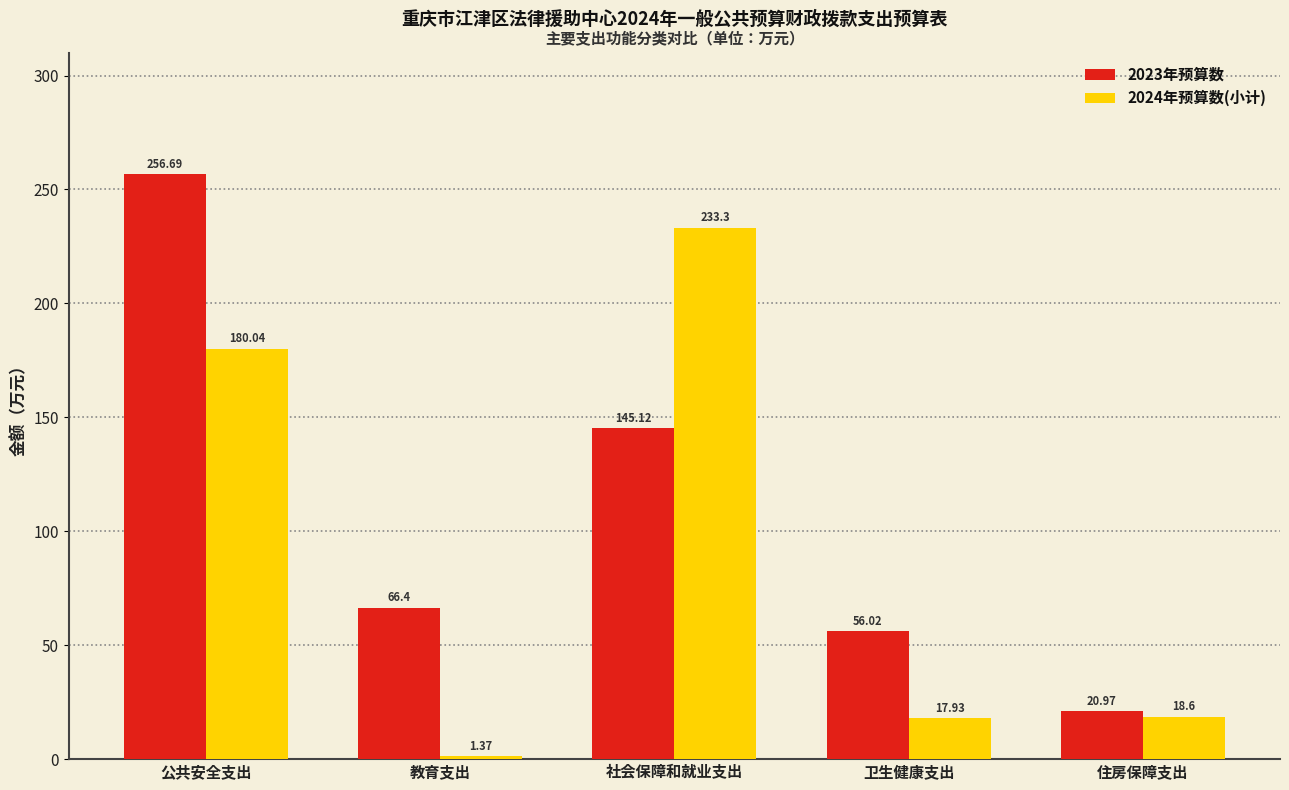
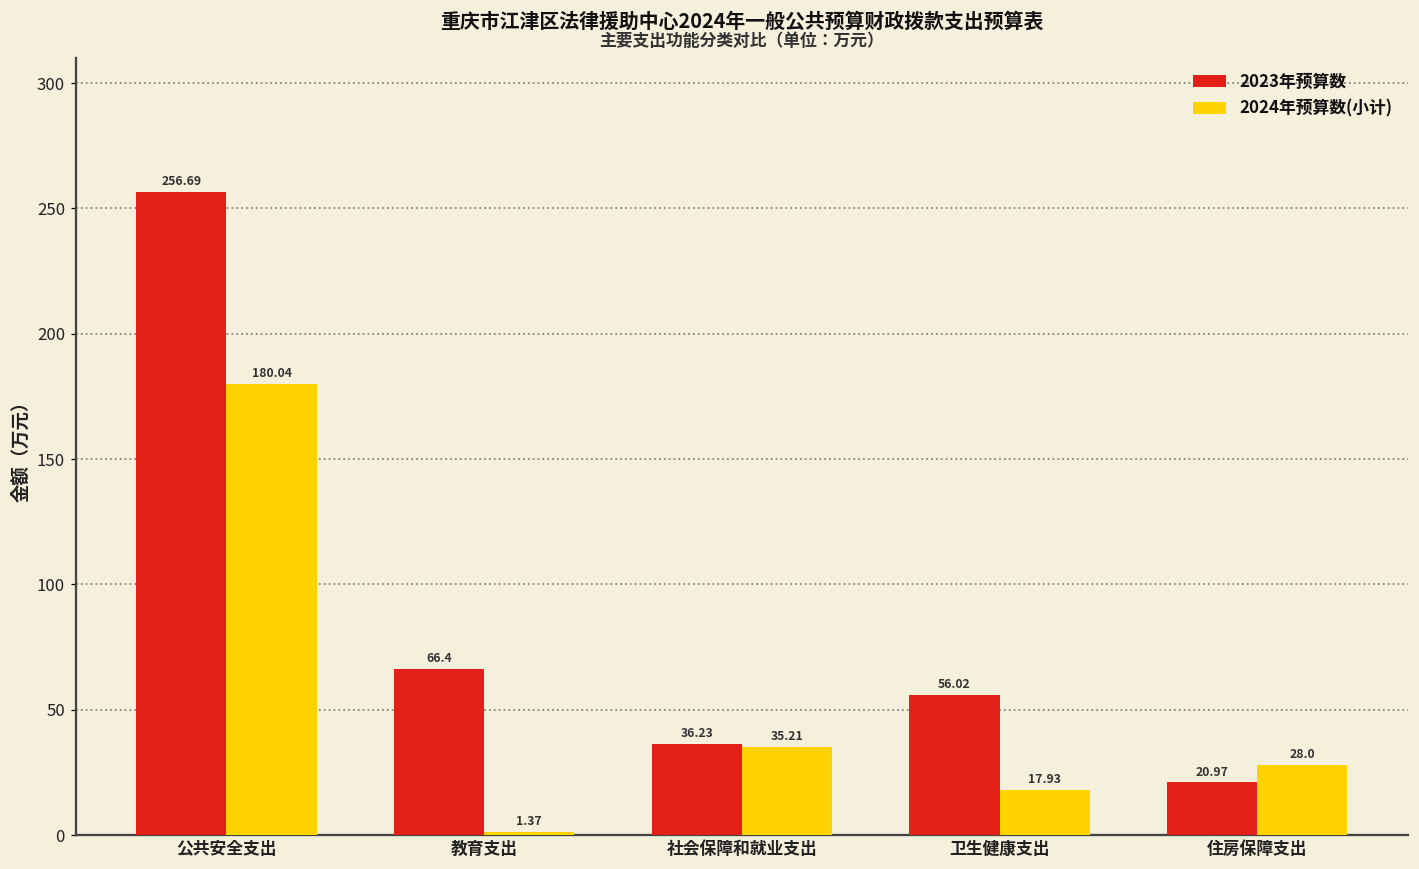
  {
    "2023年预算数": {
      "公共安全支出": 256.69,
      "教育支出": 66.4,
-     "社会保障和就业支出": 145.12,
+     "社会保障和就业支出": 36.23,
      "卫生健康支出": 56.02,
      "住房保障支出": 20.97
    },
    "2024年预算数(小计)": {
      "公共安全支出": 180.04,
      "教育支出": 1.37,
-     "社会保障和就业支出": 233.3,
+     "社会保障和就业支出": 35.21,
      "卫生健康支出": 17.93,
-     "住房保障支出": 18.6
+     "住房保障支出": 28.0
    }
  }
